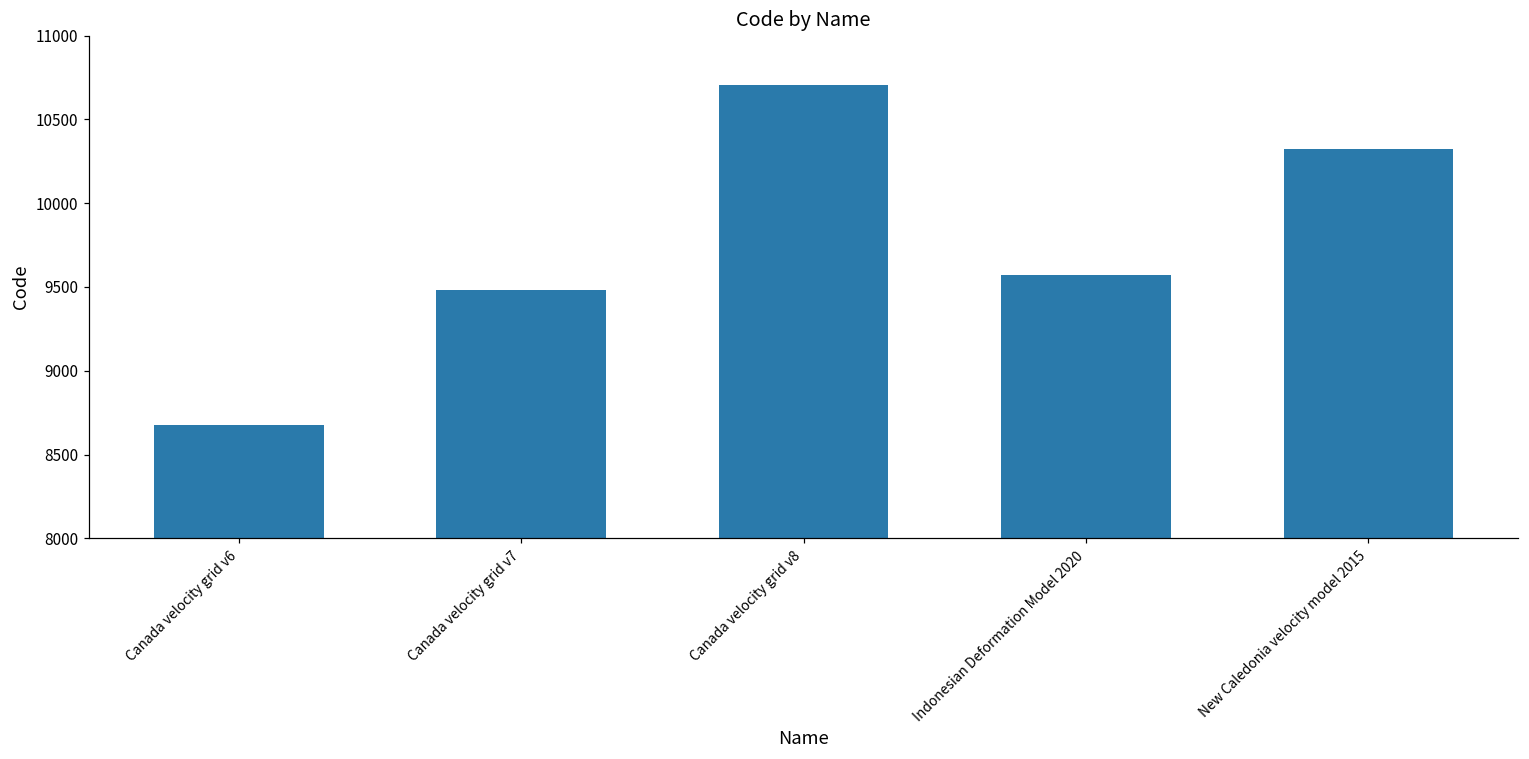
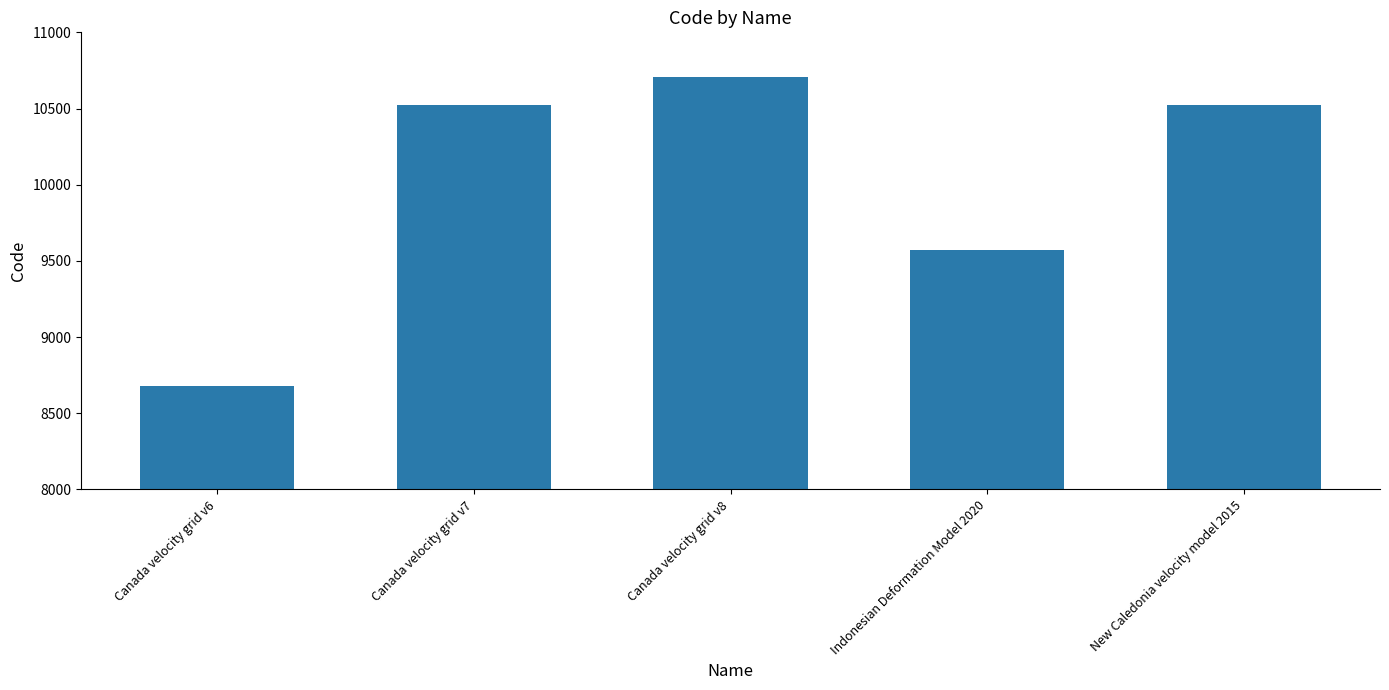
  {
    "Canada velocity grid v6": 8680,
-   "Canada velocity grid v7": 9480,
+   "Canada velocity grid v7": 10520,
    "Canada velocity grid v8": 10710,
    "Indonesian Deformation Model 2020": 9570,
-   "New Caledonia velocity model 2015": 10320
+   "New Caledonia velocity model 2015": 10530
  }
